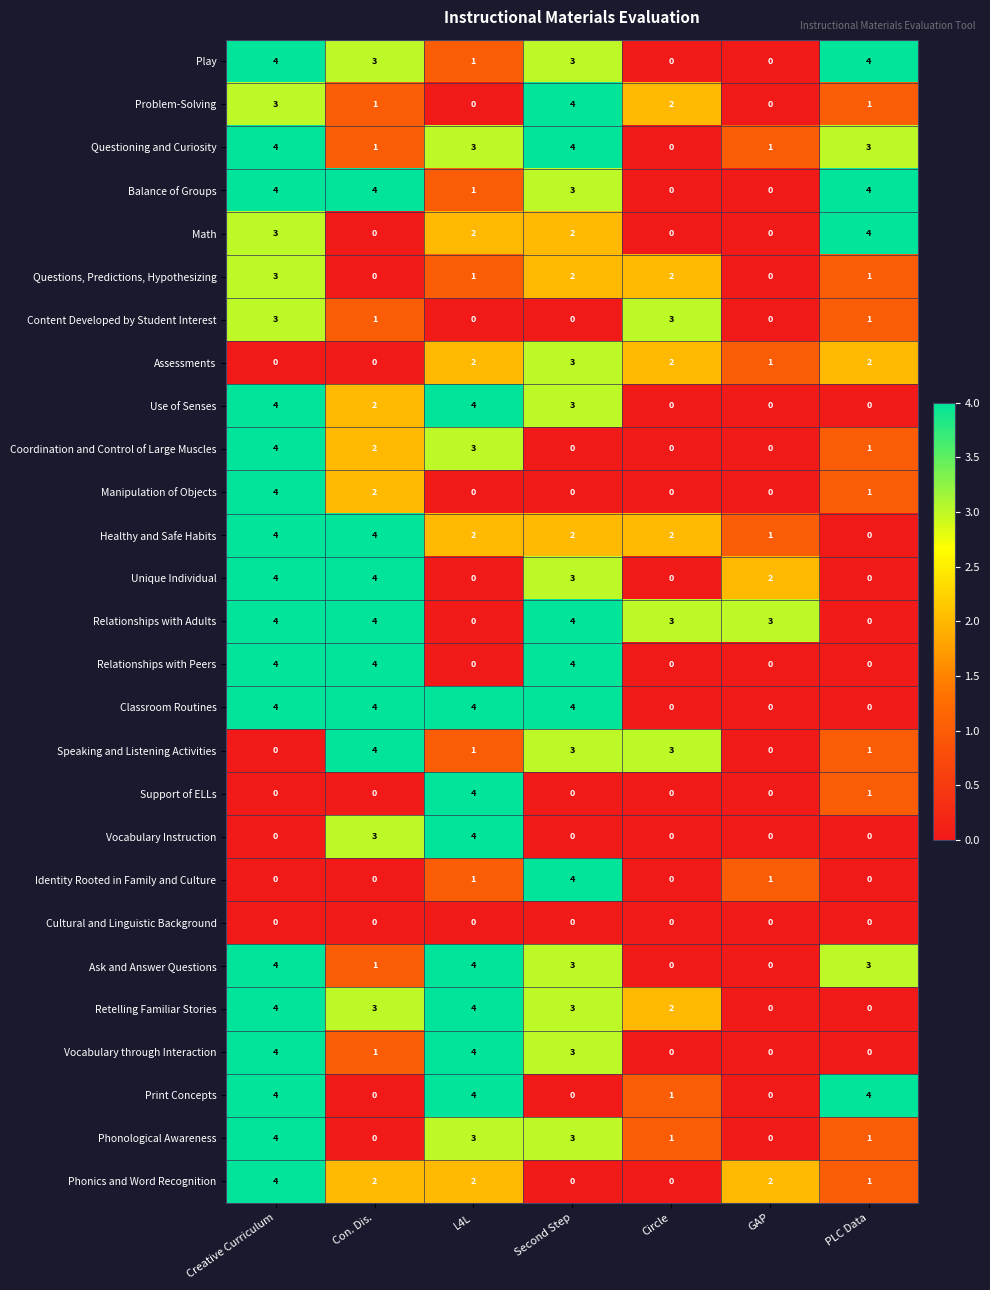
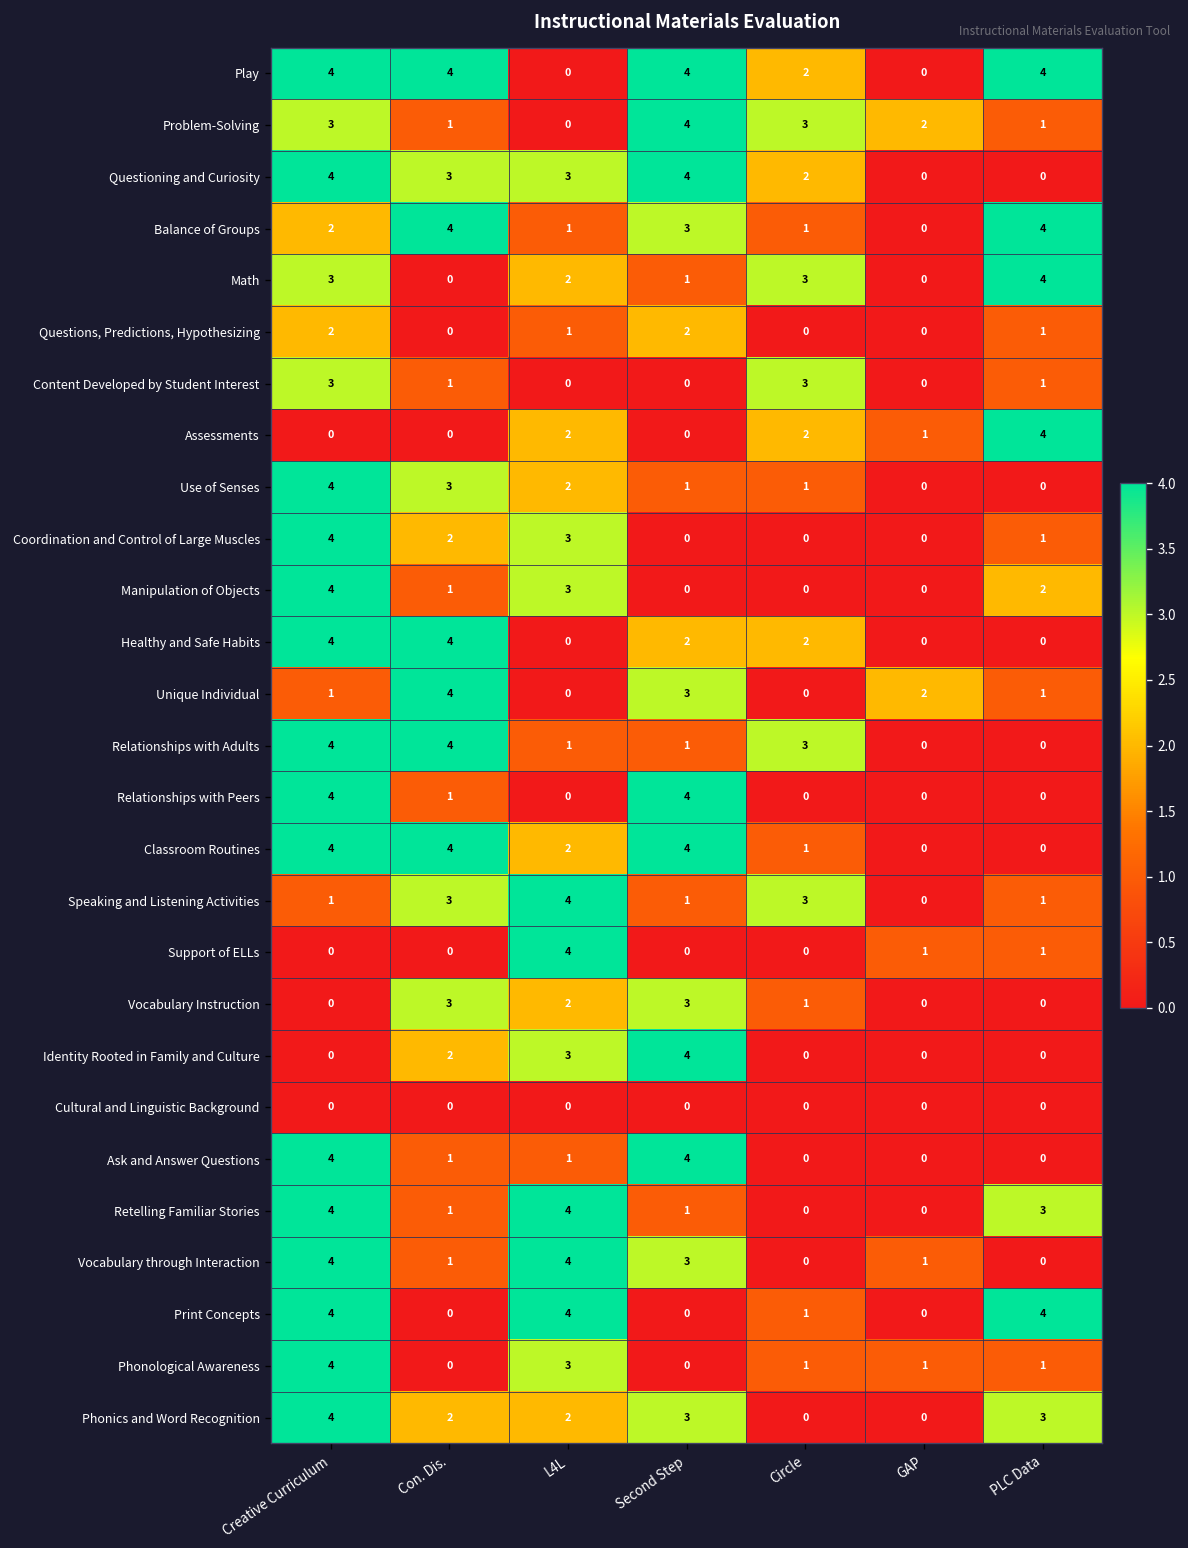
  {
    "Play": {
      "Creative Curriculum": 4,
-     "Con. Dis.": 3,
-     "L4L": 1,
-     "Second Step": 3,
-     "Circle": 0,
+     "Con. Dis.": 4,
+     "L4L": 0,
+     "Second Step": 4,
+     "Circle": 2,
      "GAP": 0,
      "PLC Data": 4
    },
    "Problem-Solving": {
      "Creative Curriculum": 3,
      "Con. Dis.": 1,
      "L4L": 0,
      "Second Step": 4,
-     "Circle": 2,
-     "GAP": 0,
+     "Circle": 3,
+     "GAP": 2,
      "PLC Data": 1
    },
    "Questioning and Curiosity": {
      "Creative Curriculum": 4,
-     "Con. Dis.": 1,
+     "Con. Dis.": 3,
      "L4L": 3,
      "Second Step": 4,
-     "Circle": 0,
-     "GAP": 1,
-     "PLC Data": 3
+     "Circle": 2,
+     "GAP": 0,
+     "PLC Data": 0
    },
    "Balance of Groups": {
-     "Creative Curriculum": 4,
+     "Creative Curriculum": 2,
      "Con. Dis.": 4,
      "L4L": 1,
      "Second Step": 3,
-     "Circle": 0,
+     "Circle": 1,
      "GAP": 0,
      "PLC Data": 4
    },
    "Math": {
      "Creative Curriculum": 3,
      "Con. Dis.": 0,
      "L4L": 2,
-     "Second Step": 2,
-     "Circle": 0,
+     "Second Step": 1,
+     "Circle": 3,
      "GAP": 0,
      "PLC Data": 4
    },
    "Questions, Predictions, Hypothesizing": {
-     "Creative Curriculum": 3,
+     "Creative Curriculum": 2,
      "Con. Dis.": 0,
      "L4L": 1,
      "Second Step": 2,
-     "Circle": 2,
+     "Circle": 0,
      "GAP": 0,
      "PLC Data": 1
    },
    "Content Developed by Student Interest": {
      "Creative Curriculum": 3,
      "Con. Dis.": 1,
      "L4L": 0,
      "Second Step": 0,
      "Circle": 3,
      "GAP": 0,
      "PLC Data": 1
    },
    "Assessments": {
      "Creative Curriculum": 0,
      "Con. Dis.": 0,
      "L4L": 2,
-     "Second Step": 3,
+     "Second Step": 0,
      "Circle": 2,
      "GAP": 1,
-     "PLC Data": 2
+     "PLC Data": 4
    },
    "Use of Senses": {
      "Creative Curriculum": 4,
-     "Con. Dis.": 2,
-     "L4L": 4,
-     "Second Step": 3,
-     "Circle": 0,
+     "Con. Dis.": 3,
+     "L4L": 2,
+     "Second Step": 1,
+     "Circle": 1,
      "GAP": 0,
      "PLC Data": 0
    },
    "Coordination and Control of Large Muscles": {
      "Creative Curriculum": 4,
      "Con. Dis.": 2,
      "L4L": 3,
      "Second Step": 0,
      "Circle": 0,
      "GAP": 0,
      "PLC Data": 1
    },
    "Manipulation of Objects": {
      "Creative Curriculum": 4,
-     "Con. Dis.": 2,
-     "L4L": 0,
+     "Con. Dis.": 1,
+     "L4L": 3,
      "Second Step": 0,
      "Circle": 0,
      "GAP": 0,
-     "PLC Data": 1
+     "PLC Data": 2
    },
    "Healthy and Safe Habits": {
      "Creative Curriculum": 4,
      "Con. Dis.": 4,
-     "L4L": 2,
+     "L4L": 0,
      "Second Step": 2,
      "Circle": 2,
-     "GAP": 1,
+     "GAP": 0,
      "PLC Data": 0
    },
    "Unique Individual": {
-     "Creative Curriculum": 4,
+     "Creative Curriculum": 1,
      "Con. Dis.": 4,
      "L4L": 0,
      "Second Step": 3,
      "Circle": 0,
      "GAP": 2,
-     "PLC Data": 0
+     "PLC Data": 1
    },
    "Relationships with Adults": {
      "Creative Curriculum": 4,
      "Con. Dis.": 4,
-     "L4L": 0,
-     "Second Step": 4,
+     "L4L": 1,
+     "Second Step": 1,
      "Circle": 3,
-     "GAP": 3,
+     "GAP": 0,
      "PLC Data": 0
    },
    "Relationships with Peers": {
      "Creative Curriculum": 4,
-     "Con. Dis.": 4,
+     "Con. Dis.": 1,
      "L4L": 0,
      "Second Step": 4,
      "Circle": 0,
      "GAP": 0,
      "PLC Data": 0
    },
    "Classroom Routines": {
      "Creative Curriculum": 4,
      "Con. Dis.": 4,
-     "L4L": 4,
+     "L4L": 2,
      "Second Step": 4,
-     "Circle": 0,
+     "Circle": 1,
      "GAP": 0,
      "PLC Data": 0
    },
    "Speaking and Listening Activities": {
-     "Creative Curriculum": 0,
-     "Con. Dis.": 4,
-     "L4L": 1,
-     "Second Step": 3,
+     "Creative Curriculum": 1,
+     "Con. Dis.": 3,
+     "L4L": 4,
+     "Second Step": 1,
      "Circle": 3,
      "GAP": 0,
      "PLC Data": 1
    },
    "Support of ELLs": {
      "Creative Curriculum": 0,
      "Con. Dis.": 0,
      "L4L": 4,
      "Second Step": 0,
      "Circle": 0,
-     "GAP": 0,
+     "GAP": 1,
      "PLC Data": 1
    },
    "Vocabulary Instruction": {
      "Creative Curriculum": 0,
      "Con. Dis.": 3,
-     "L4L": 4,
-     "Second Step": 0,
-     "Circle": 0,
+     "L4L": 2,
+     "Second Step": 3,
+     "Circle": 1,
      "GAP": 0,
      "PLC Data": 0
    },
    "Identity Rooted in Family and Culture": {
      "Creative Curriculum": 0,
-     "Con. Dis.": 0,
-     "L4L": 1,
+     "Con. Dis.": 2,
+     "L4L": 3,
      "Second Step": 4,
      "Circle": 0,
-     "GAP": 1,
+     "GAP": 0,
      "PLC Data": 0
    },
    "Cultural and Linguistic Background": {
      "Creative Curriculum": 0,
      "Con. Dis.": 0,
      "L4L": 0,
      "Second Step": 0,
      "Circle": 0,
      "GAP": 0,
      "PLC Data": 0
    },
    "Ask and Answer Questions": {
      "Creative Curriculum": 4,
      "Con. Dis.": 1,
-     "L4L": 4,
-     "Second Step": 3,
+     "L4L": 1,
+     "Second Step": 4,
      "Circle": 0,
      "GAP": 0,
-     "PLC Data": 3
+     "PLC Data": 0
    },
    "Retelling Familiar Stories": {
      "Creative Curriculum": 4,
-     "Con. Dis.": 3,
+     "Con. Dis.": 1,
      "L4L": 4,
-     "Second Step": 3,
-     "Circle": 2,
+     "Second Step": 1,
+     "Circle": 0,
      "GAP": 0,
-     "PLC Data": 0
+     "PLC Data": 3
    },
    "Vocabulary through Interaction": {
      "Creative Curriculum": 4,
      "Con. Dis.": 1,
      "L4L": 4,
      "Second Step": 3,
      "Circle": 0,
-     "GAP": 0,
+     "GAP": 1,
      "PLC Data": 0
    },
    "Print Concepts": {
      "Creative Curriculum": 4,
      "Con. Dis.": 0,
      "L4L": 4,
      "Second Step": 0,
      "Circle": 1,
      "GAP": 0,
      "PLC Data": 4
    },
    "Phonological Awareness": {
      "Creative Curriculum": 4,
      "Con. Dis.": 0,
      "L4L": 3,
-     "Second Step": 3,
+     "Second Step": 0,
      "Circle": 1,
-     "GAP": 0,
+     "GAP": 1,
      "PLC Data": 1
    },
    "Phonics and Word Recognition": {
      "Creative Curriculum": 4,
      "Con. Dis.": 2,
      "L4L": 2,
-     "Second Step": 0,
+     "Second Step": 3,
      "Circle": 0,
-     "GAP": 2,
-     "PLC Data": 1
+     "GAP": 0,
+     "PLC Data": 3
    }
  }
